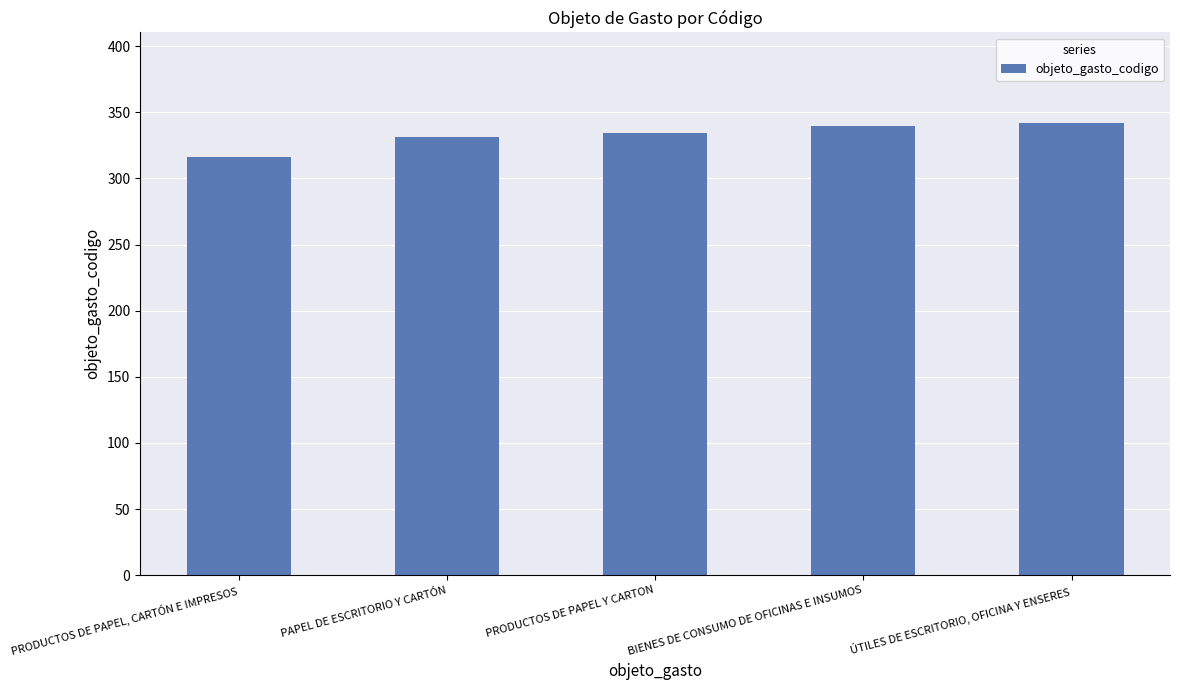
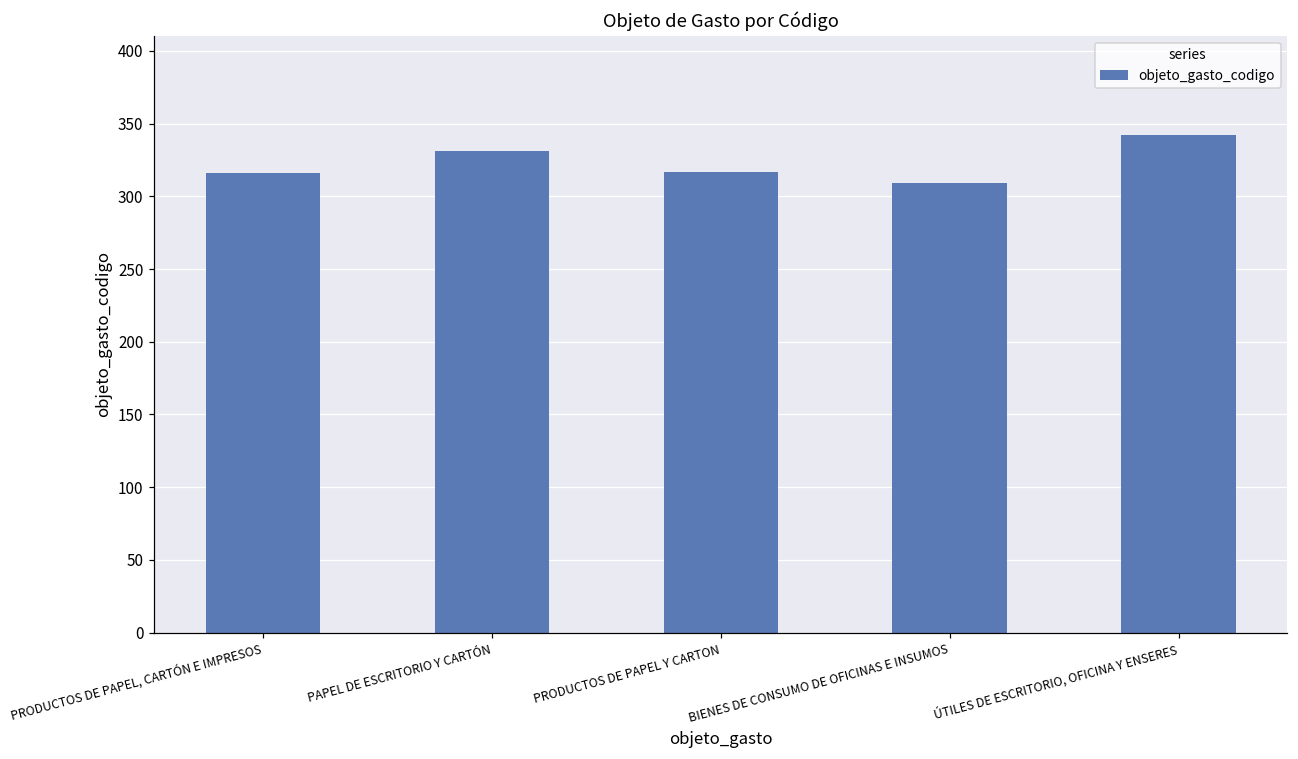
  {
    "PRODUCTOS DE PAPEL, CARTÓN E IMPRESOS": 316,
    "PAPEL DE ESCRITORIO Y CARTÓN": 331,
-   "PRODUCTOS DE PAPEL Y CARTON": 334,
-   "BIENES DE CONSUMO DE OFICINAS E INSUMOS": 340,
+   "PRODUCTOS DE PAPEL Y CARTON": 317,
+   "BIENES DE CONSUMO DE OFICINAS E INSUMOS": 309,
    "ÚTILES DE ESCRITORIO, OFICINA Y ENSERES": 342
  }
